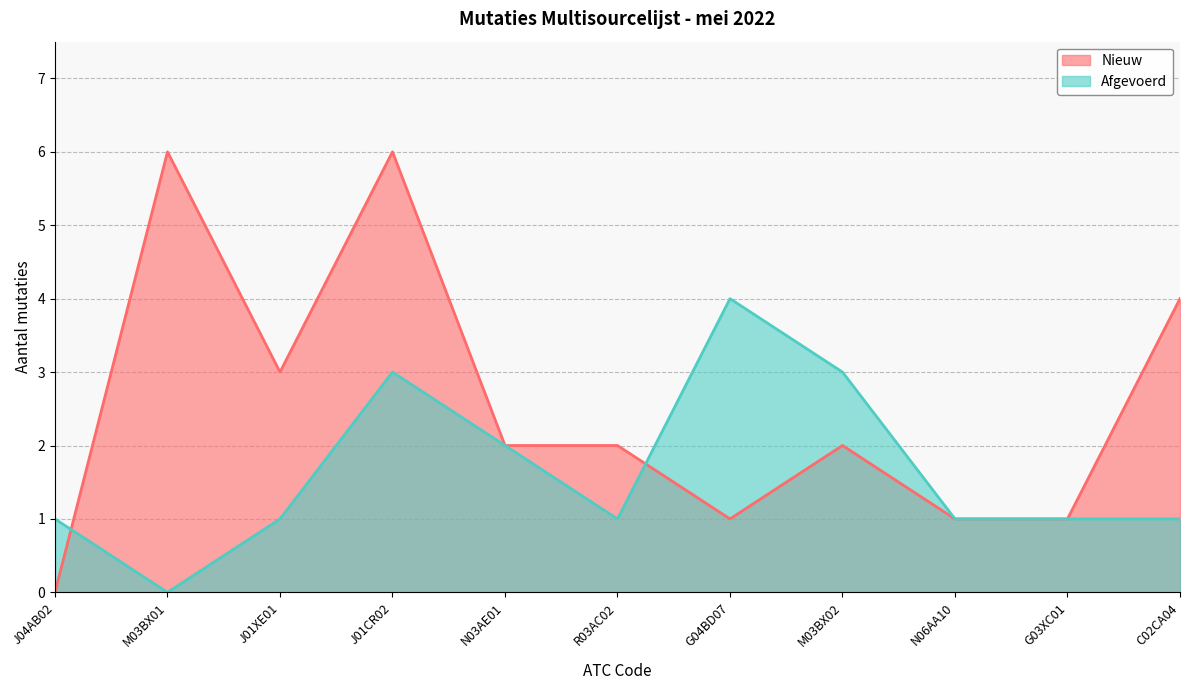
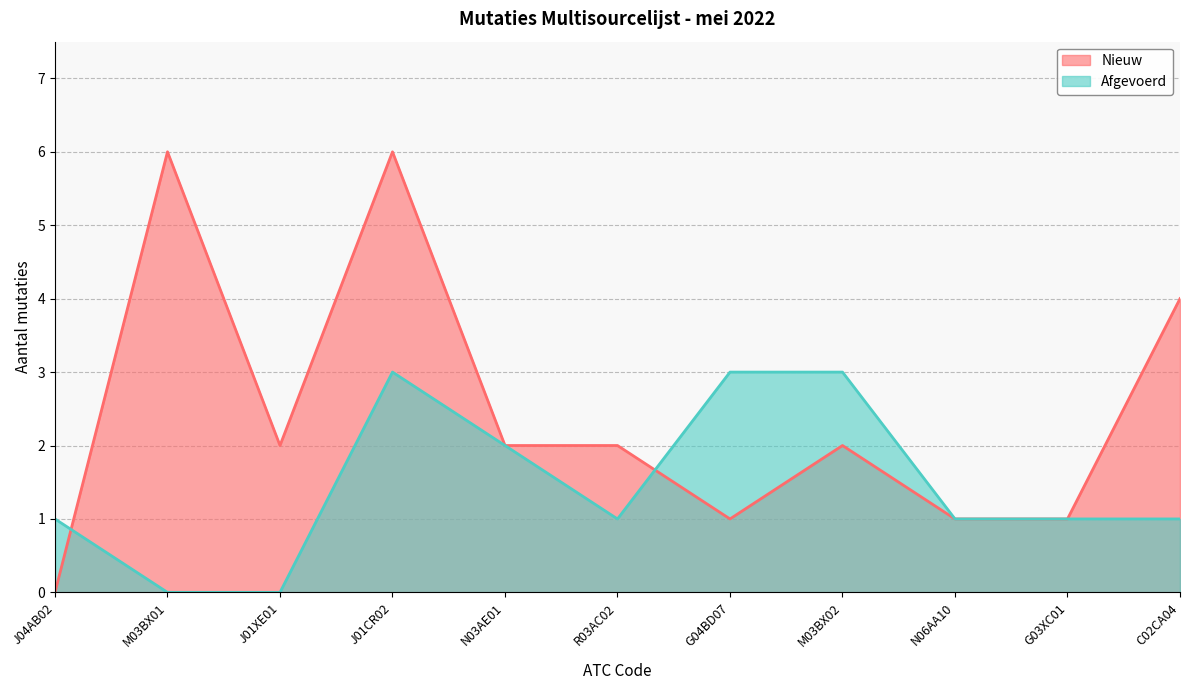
  {
    "Nieuw": {
      "J04AB02": 0,
      "M03BX01": 6,
-     "J01XE01": 3,
+     "J01XE01": 2,
      "J01CR02": 6,
      "R03AC02": 2,
      "G04BD07": 1,
      "M03BX02": 2,
      "C02CA04": 4
    },
    "Afgevoerd": {
      "J04AB02": 1,
      "M03BX01": 0,
-     "J01XE01": 1,
+     "J01XE01": 0,
      "J01CR02": 3,
      "R03AC02": 1,
-     "G04BD07": 4,
+     "G04BD07": 3,
      "M03BX02": 3,
      "C02CA04": 1
    }
  }
